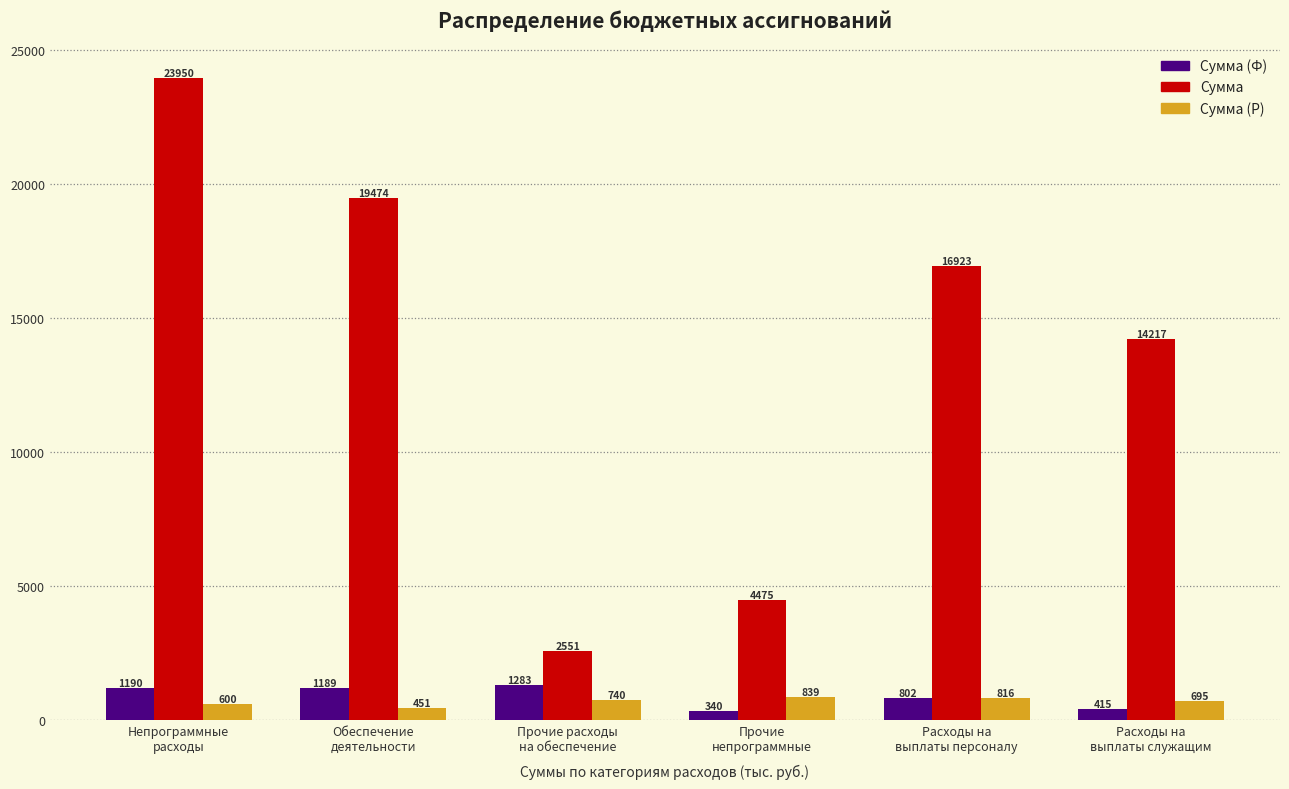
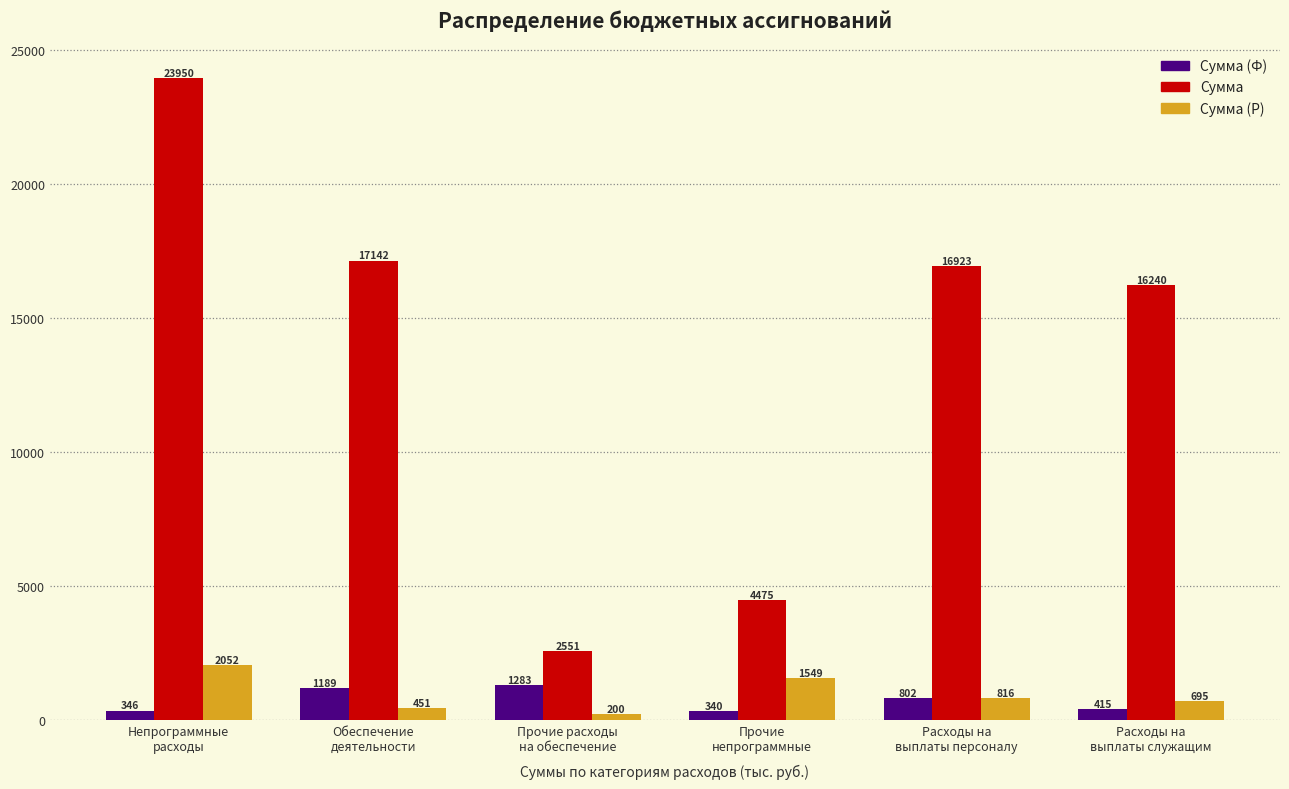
  {
    "Сумма (Ф)": {
-     "Непрограммные расходы": 1190,
+     "Непрограммные расходы": 346,
      "Обеспечение деятельности": 1189,
      "Прочие расходы на обеспечение": 1283,
      "Прочие непрограммные": 340,
      "Расходы на выплаты персоналу": 802,
      "Расходы на выплаты служащим": 415
    },
    "Сумма": {
      "Непрограммные расходы": 23950,
-     "Обеспечение деятельности": 19474,
+     "Обеспечение деятельности": 17142,
      "Прочие расходы на обеспечение": 2551,
      "Прочие непрограммные": 4475,
      "Расходы на выплаты персоналу": 16923,
-     "Расходы на выплаты служащим": 14217
+     "Расходы на выплаты служащим": 16240
    },
    "Сумма (Р)": {
-     "Непрограммные расходы": 600,
+     "Непрограммные расходы": 2052,
      "Обеспечение деятельности": 451,
-     "Прочие расходы на обеспечение": 740,
-     "Прочие непрограммные": 839,
+     "Прочие расходы на обеспечение": 200,
+     "Прочие непрограммные": 1549,
      "Расходы на выплаты персоналу": 816,
      "Расходы на выплаты служащим": 695
    }
  }
